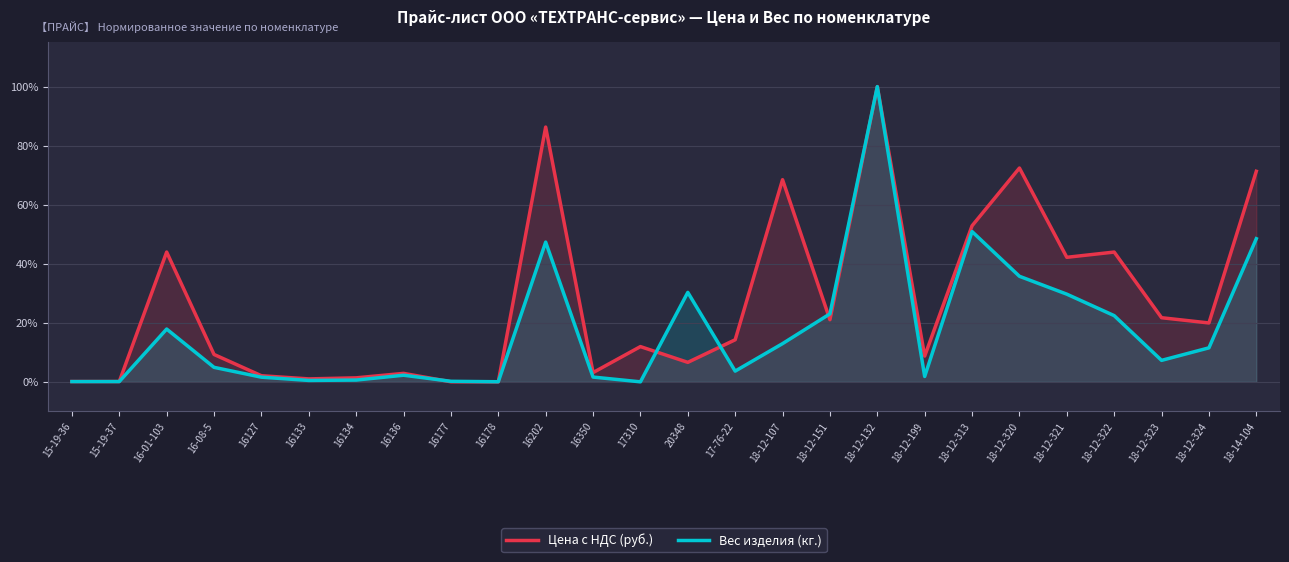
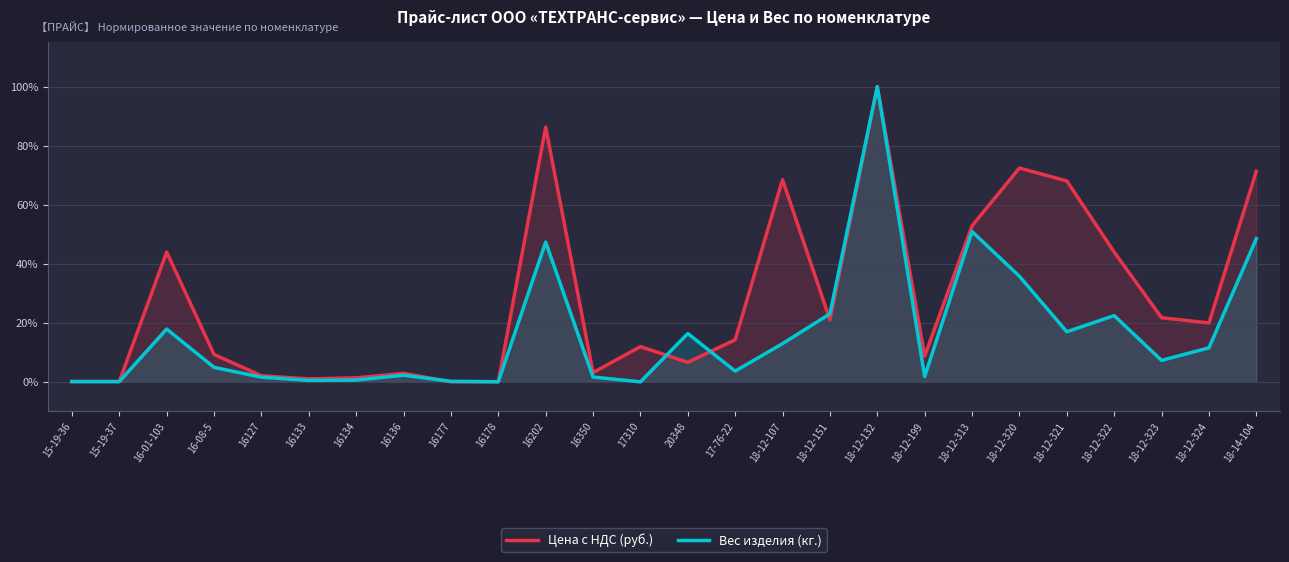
  {
    "Цена с НДС (руб.)": {
      "16-01-103": "44%",
      "16-08-5": "9%",
      "16202": "86%",
      "16350": "3%",
      "17310": "12%",
      "20348": "7%",
      "17-76-22": "14%",
      "18-12-107": "68%",
      "18-12-151": "21%",
      "18-12-199": "9%",
      "18-12-313": "53%",
      "18-12-320": "72%",
-     "18-12-321": "42%",
+     "18-12-321": "68%",
      "18-12-322": "44%",
      "18-12-323": "22%",
      "18-12-324": "20%",
      "18-14-104": "71%"
    },
    "Вес изделия (кг.)": {
      "16-01-103": "18%",
      "16-08-5": "5%",
      "16202": "47%",
      "16350": "2%",
      "17310": "0%",
-     "20348": "30%",
+     "20348": "16%",
      "17-76-22": "4%",
      "18-12-107": "13%",
      "18-12-151": "23%",
      "18-12-199": "2%",
      "18-12-313": "51%",
      "18-12-320": "36%",
-     "18-12-321": "30%",
+     "18-12-321": "17%",
      "18-12-322": "22%",
      "18-12-323": "7%",
      "18-12-324": "12%",
      "18-14-104": "48%"
    }
  }
